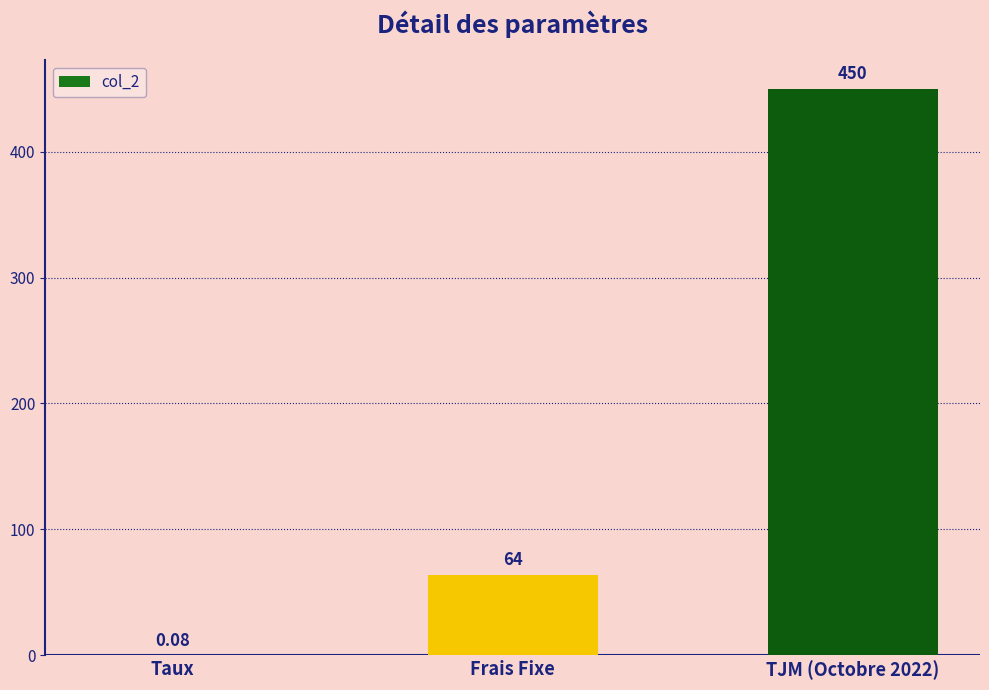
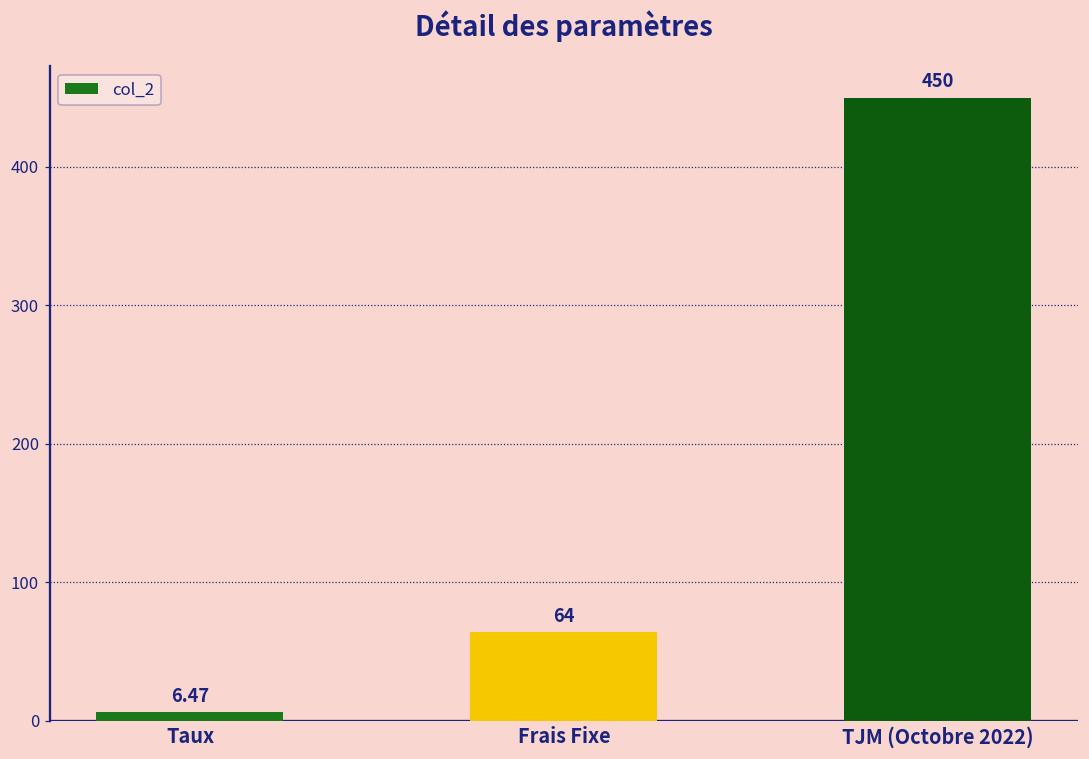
  {
-   "Taux": 0.08,
+   "Taux": 6.47,
    "Frais Fixe": 64,
    "TJM (Octobre 2022)": 450
  }
